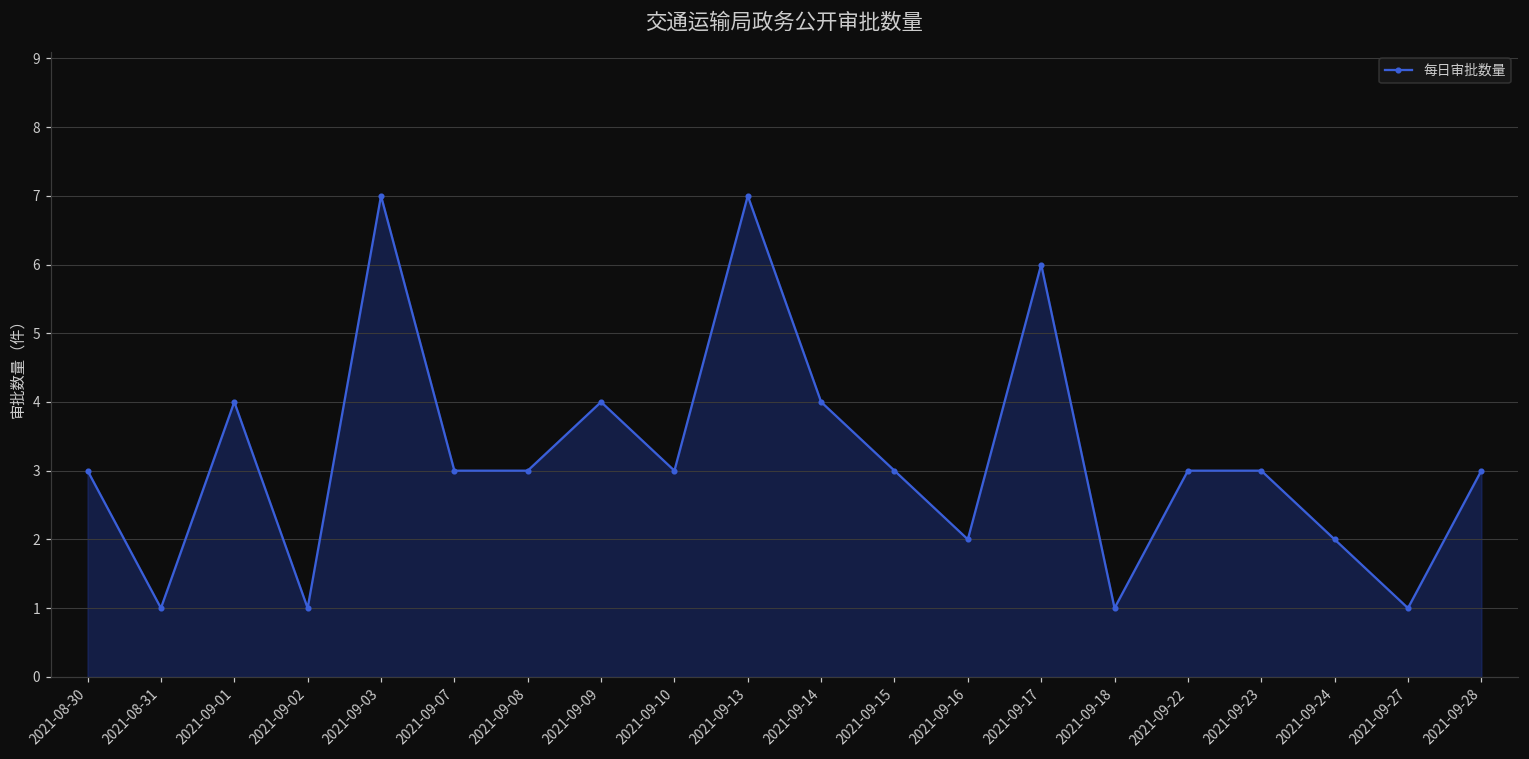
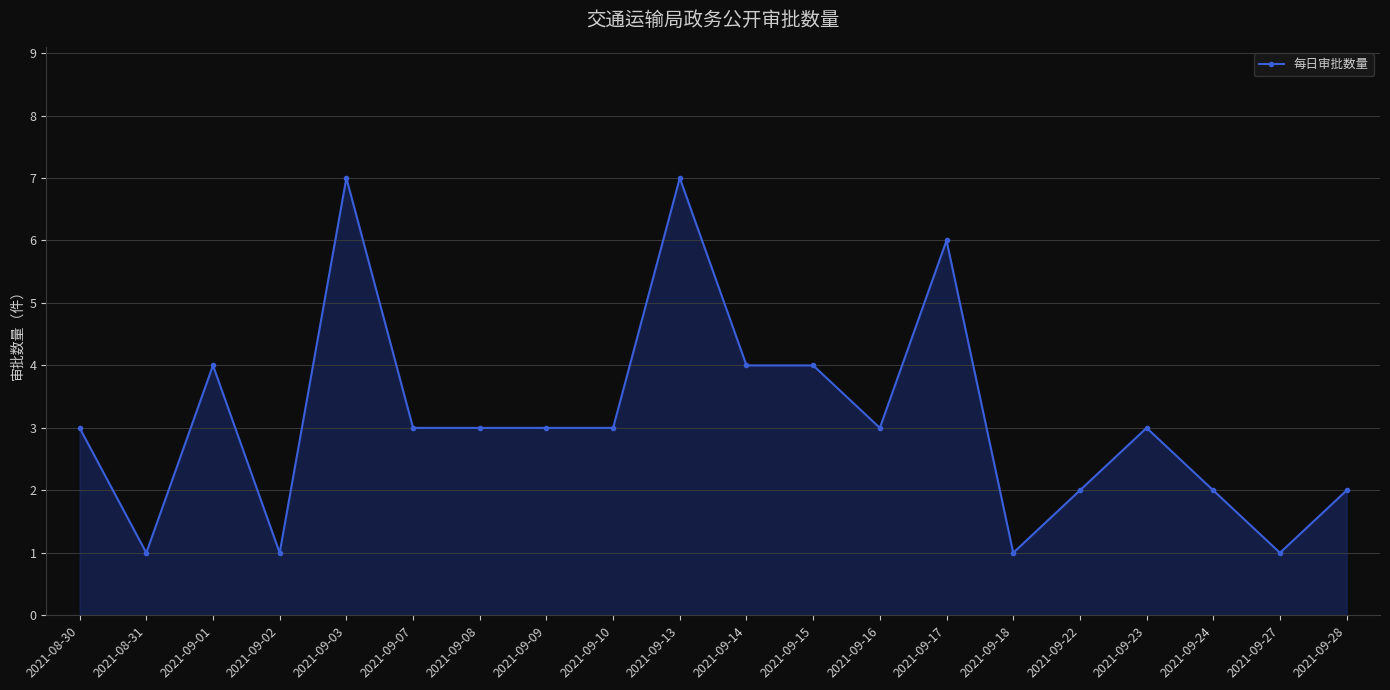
  {
    "2021-08-30": 3,
    "2021-08-31": 1,
    "2021-09-01": 4,
    "2021-09-02": 1,
    "2021-09-03": 7,
    "2021-09-07": 3,
    "2021-09-08": 3,
-   "2021-09-09": 4,
+   "2021-09-09": 3,
    "2021-09-10": 3,
    "2021-09-13": 7,
    "2021-09-14": 4,
-   "2021-09-15": 3,
-   "2021-09-16": 2,
+   "2021-09-15": 4,
+   "2021-09-16": 3,
    "2021-09-17": 6,
    "2021-09-18": 1,
-   "2021-09-22": 3,
+   "2021-09-22": 2,
    "2021-09-23": 3,
    "2021-09-24": 2,
    "2021-09-27": 1,
-   "2021-09-28": 3
+   "2021-09-28": 2
  }
